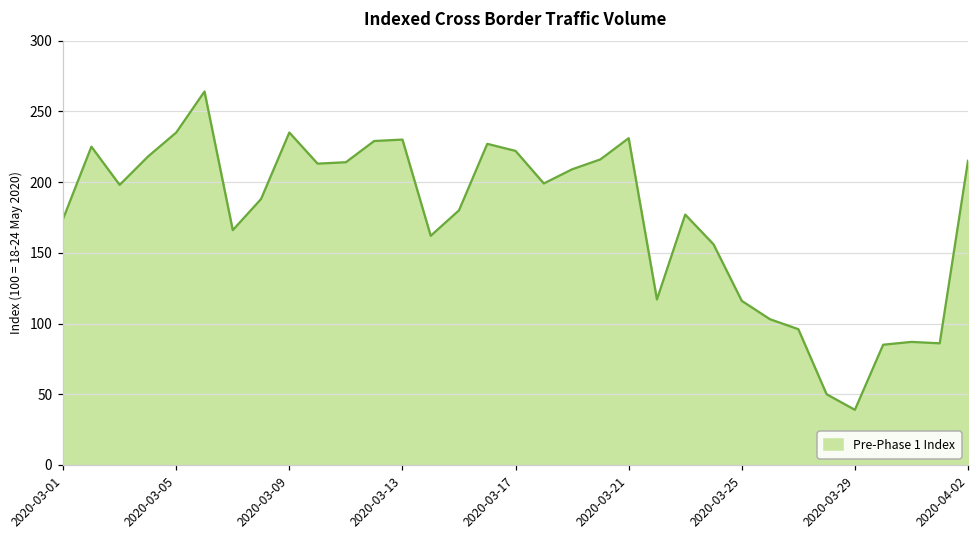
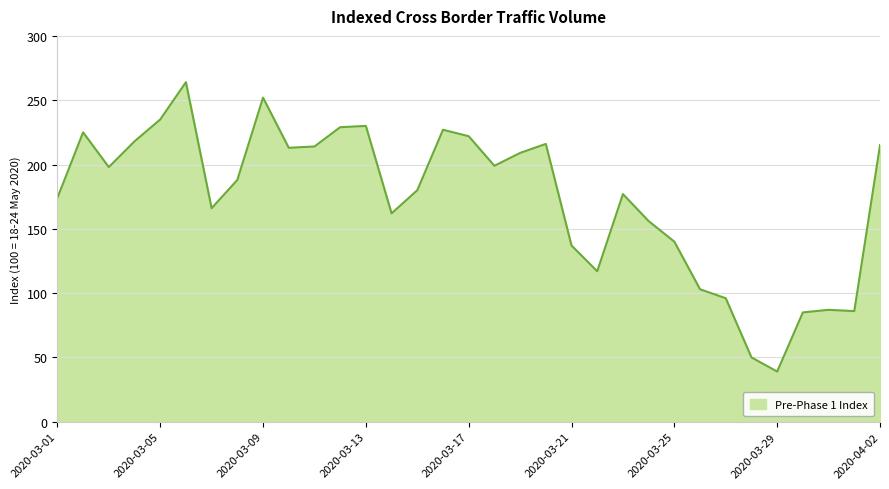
  {
    "2020-03-01": 174,
    "2020-03-05": 235,
-   "2020-03-09": 235,
+   "2020-03-09": 252,
    "2020-03-13": 230,
    "2020-03-17": 222,
-   "2020-03-21": 231,
-   "2020-03-25": 116,
+   "2020-03-21": 137,
+   "2020-03-25": 140,
    "2020-03-29": 39,
    "2020-04-02": 215
  }
